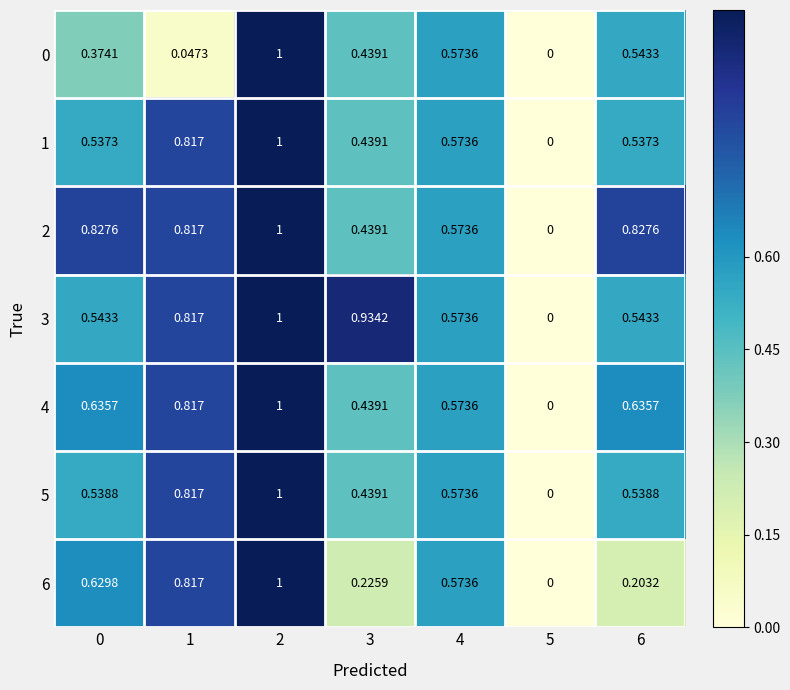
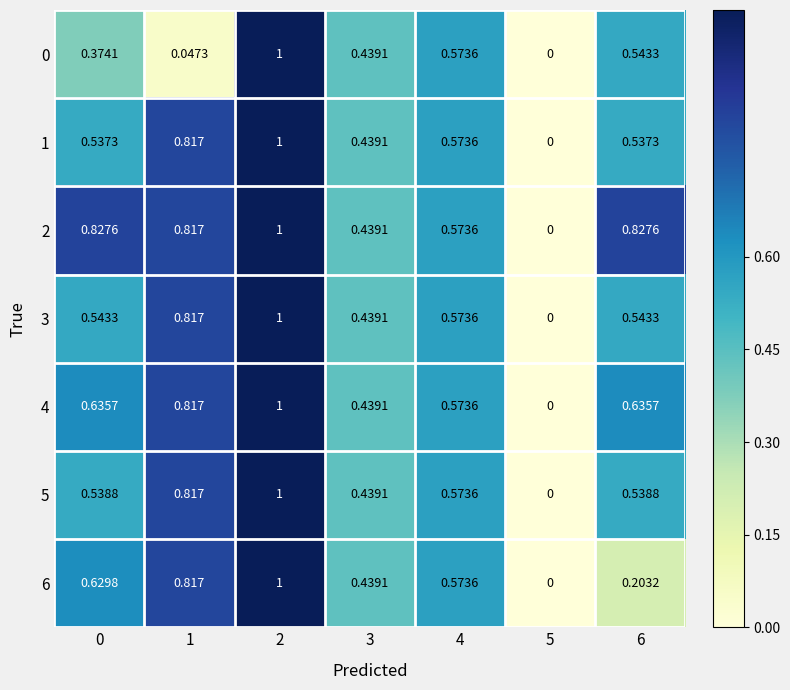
  {
    "0": {
      "0": 0.3741,
      "1": 0.0473,
      "2": 1,
      "3": 0.4391,
      "4": 0.5736,
      "5": 0,
      "6": 0.5433
    },
    "1": {
      "0": 0.5373,
      "1": 0.817,
      "2": 1,
      "3": 0.4391,
      "4": 0.5736,
      "5": 0,
      "6": 0.5373
    },
    "2": {
      "0": 0.8276,
      "1": 0.817,
      "2": 1,
      "3": 0.4391,
      "4": 0.5736,
      "5": 0,
      "6": 0.8276
    },
    "3": {
      "0": 0.5433,
      "1": 0.817,
      "2": 1,
-     "3": 0.9342,
+     "3": 0.4391,
      "4": 0.5736,
      "5": 0,
      "6": 0.5433
    },
    "4": {
      "0": 0.6357,
      "1": 0.817,
      "2": 1,
      "3": 0.4391,
      "4": 0.5736,
      "5": 0,
      "6": 0.6357
    },
    "5": {
      "0": 0.5388,
      "1": 0.817,
      "2": 1,
      "3": 0.4391,
      "4": 0.5736,
      "5": 0,
      "6": 0.5388
    },
    "6": {
      "0": 0.6298,
      "1": 0.817,
      "2": 1,
-     "3": 0.2259,
+     "3": 0.4391,
      "4": 0.5736,
      "5": 0,
      "6": 0.2032
    }
  }
